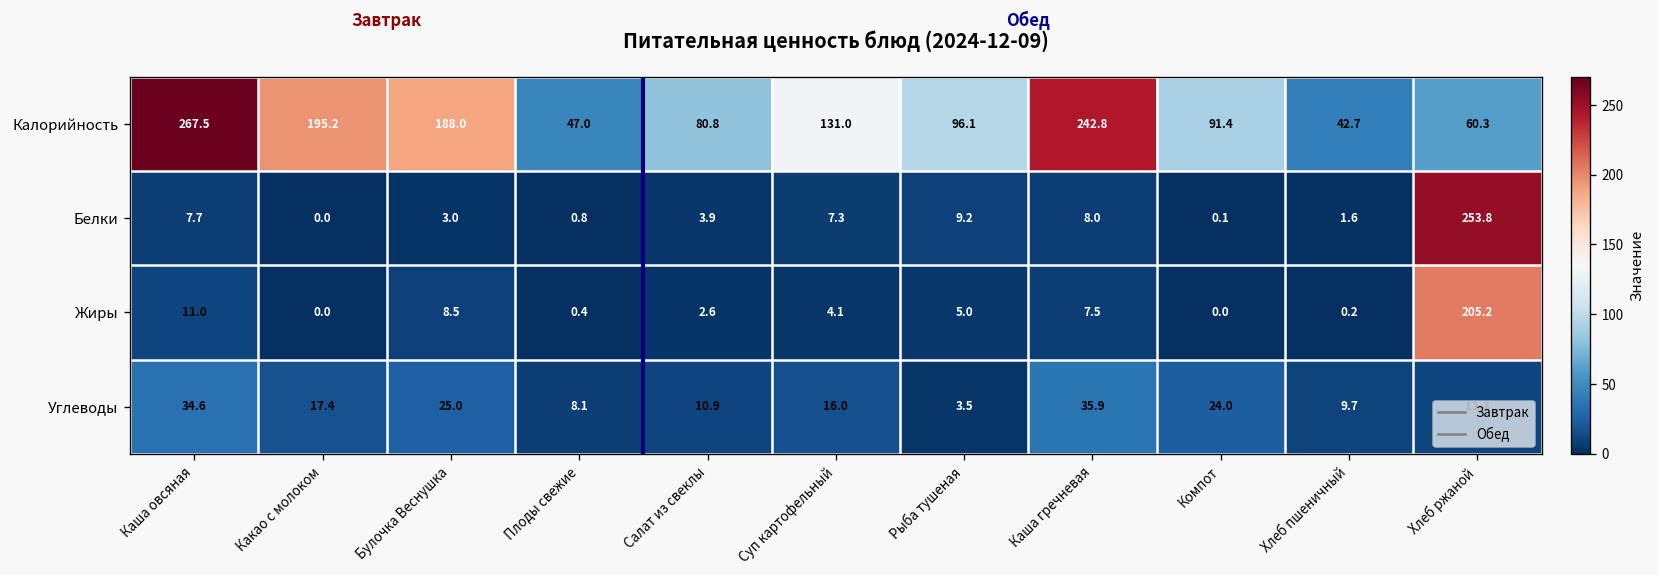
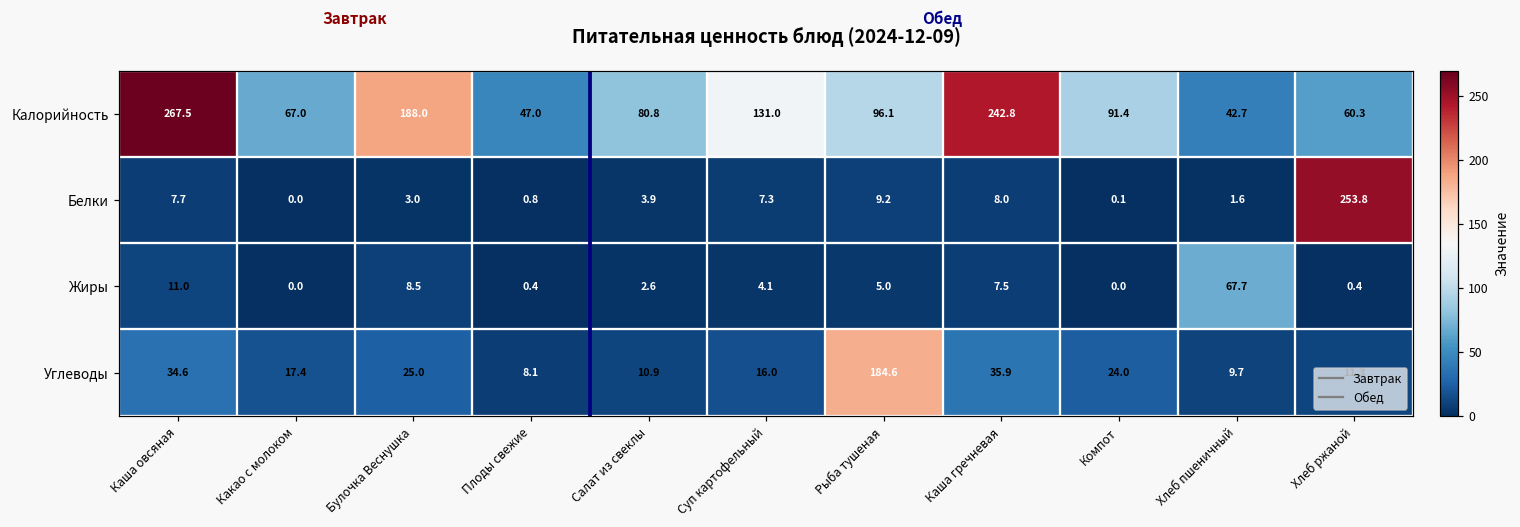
  {
    "Калорийность": {
      "Каша овсяная": 267.5,
-     "Какао с молоком": 195.2,
+     "Какао с молоком": 67.0,
      "Булочка Веснушка": 188.0,
      "Плоды свежие": 47.0,
      "Салат из свеклы": 80.8,
      "Суп картофельный": 131.0,
      "Рыба тушеная": 96.1,
      "Каша гречневая": 242.8,
      "Компот": 91.4,
      "Хлеб пшеничный": 42.7,
      "Хлеб ржаной": 60.3
    },
    "Белки": {
      "Каша овсяная": 7.7,
      "Какао с молоком": 0.0,
      "Булочка Веснушка": 3.0,
      "Плоды свежие": 0.8,
      "Салат из свеклы": 3.9,
      "Суп картофельный": 7.3,
      "Рыба тушеная": 9.2,
      "Каша гречневая": 8.0,
      "Компот": 0.1,
      "Хлеб пшеничный": 1.6,
      "Хлеб ржаной": 253.8
    },
    "Жиры": {
      "Каша овсяная": 11.0,
      "Какао с молоком": 0.0,
      "Булочка Веснушка": 8.5,
      "Плоды свежие": 0.4,
      "Салат из свеклы": 2.6,
      "Суп картофельный": 4.1,
      "Рыба тушеная": 5.0,
      "Каша гречневая": 7.5,
      "Компот": 0.0,
-     "Хлеб пшеничный": 0.2,
-     "Хлеб ржаной": 205.2
+     "Хлеб пшеничный": 67.7,
+     "Хлеб ржаной": 0.4
    },
    "Углеводы": {
      "Каша овсяная": 34.6,
      "Какао с молоком": 17.4,
      "Булочка Веснушка": 25.0,
      "Плоды свежие": 8.1,
      "Салат из свеклы": 10.9,
      "Суп картофельный": 16.0,
-     "Рыба тушеная": 3.5,
+     "Рыба тушеная": 184.6,
      "Каша гречневая": 35.9,
      "Компот": 24.0,
      "Хлеб пшеничный": 9.7
    }
  }
